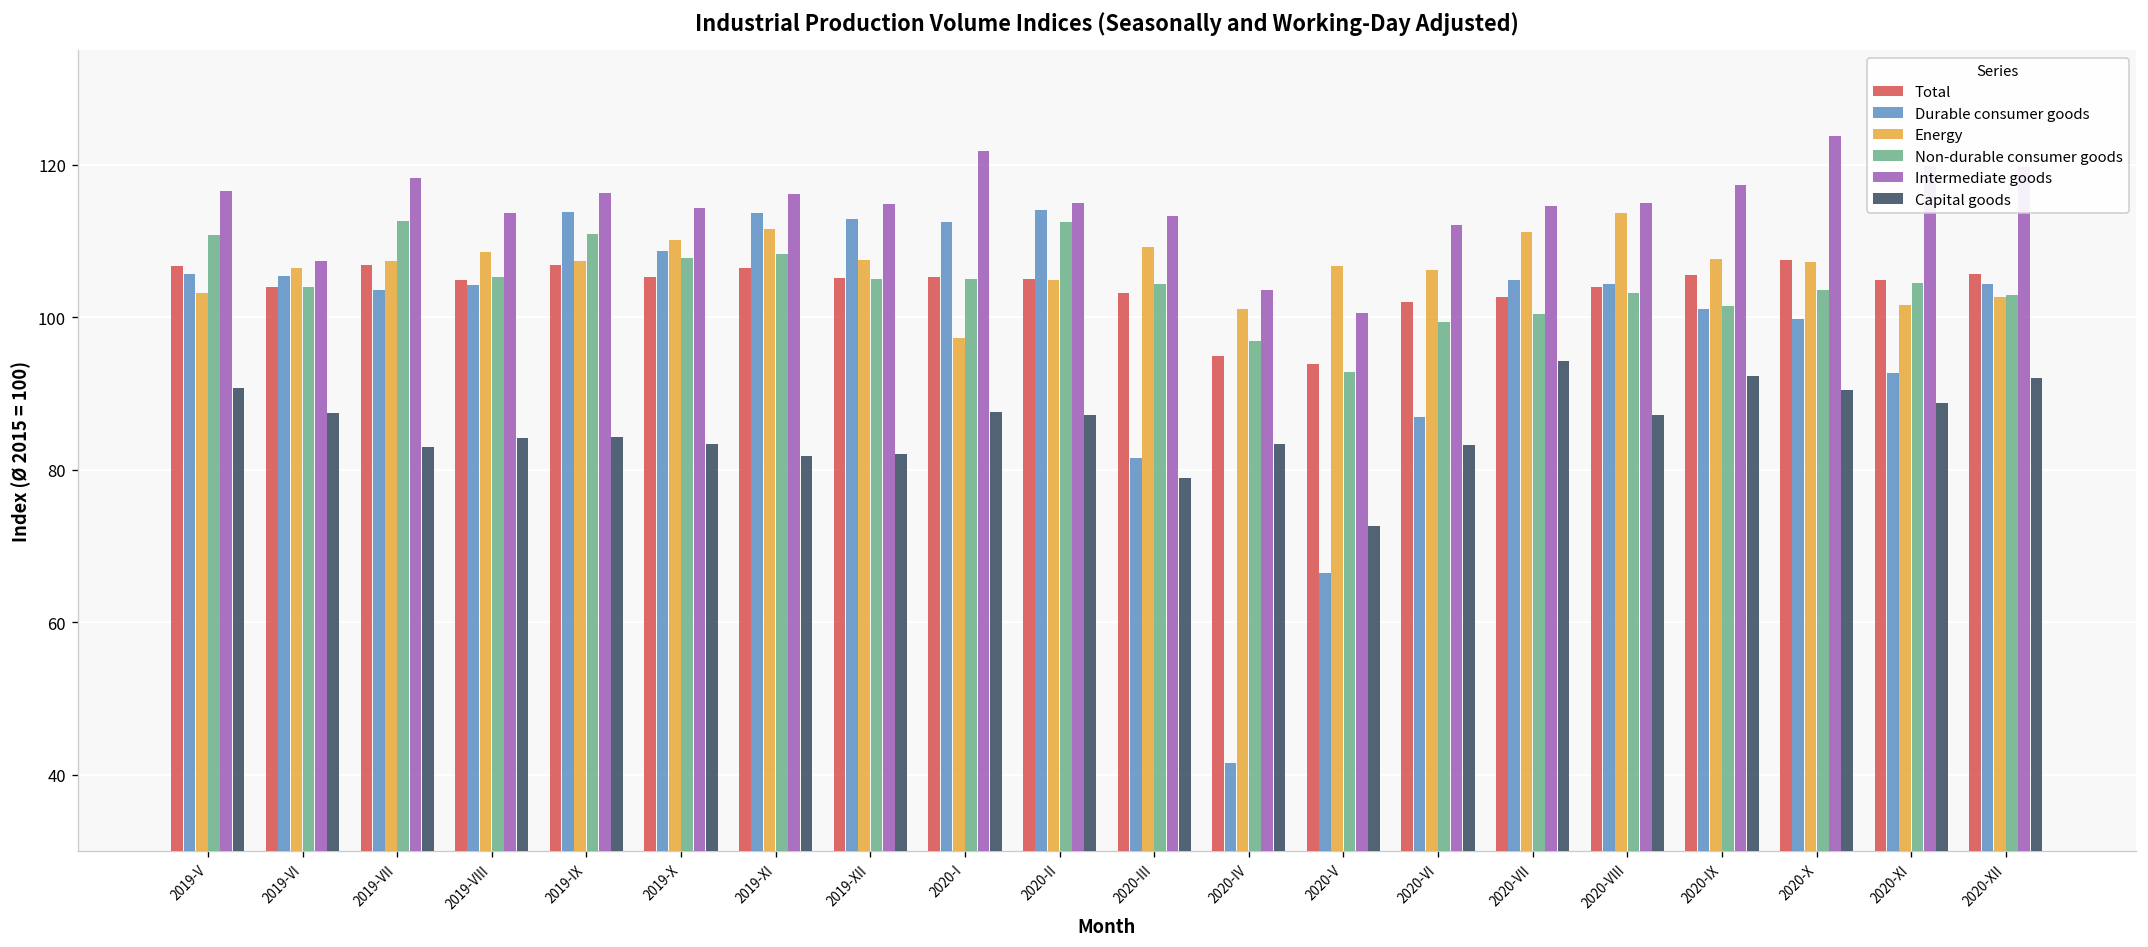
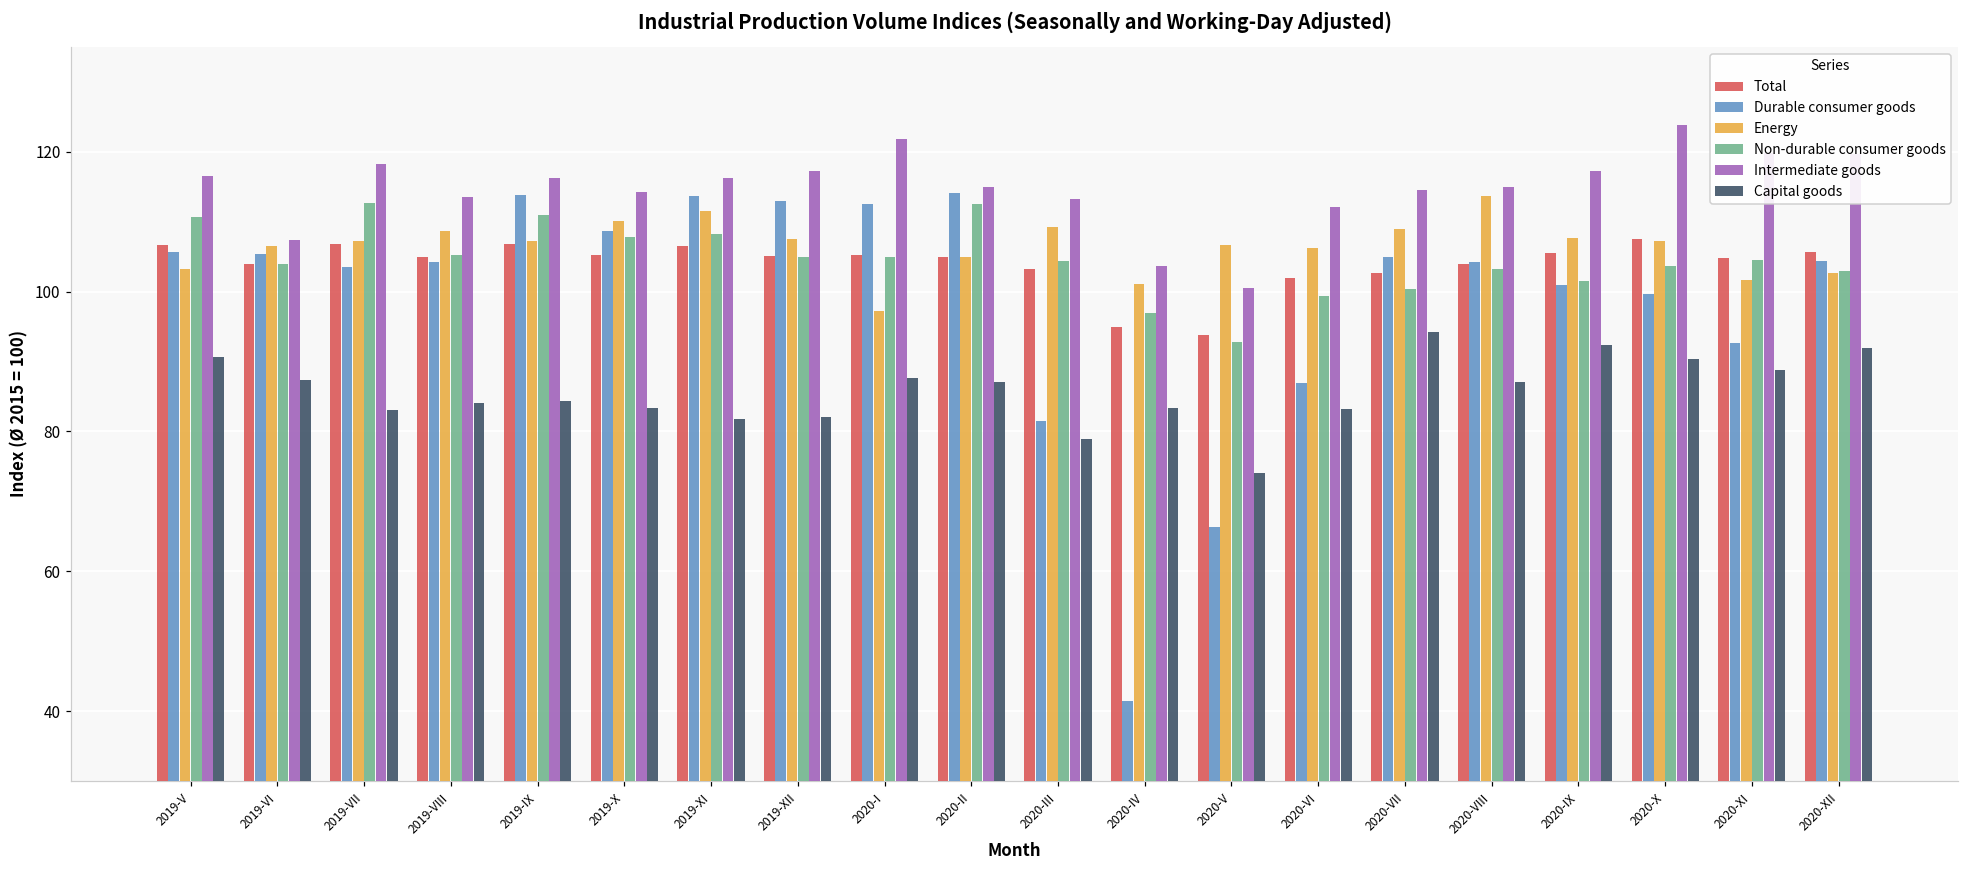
  {
    "Total": {
      "2019-V": 107,
      "2019-VI": 104,
      "2019-VII": 107,
      "2019-VIII": 105,
      "2019-IX": 107,
      "2019-X": 105,
      "2019-XI": 107,
      "2019-XII": 105,
      "2020-I": 105,
      "2020-II": 105,
      "2020-III": 103,
      "2020-IV": 95,
      "2020-V": 94,
      "2020-VI": 102,
      "2020-VII": 103,
      "2020-VIII": 104,
      "2020-IX": 106,
      "2020-X": 108,
      "2020-XI": 105,
      "2020-XII": 106
    },
    "Durable consumer goods": {
      "2019-V": 106,
      "2019-VI": 105,
      "2019-VII": 104,
      "2019-VIII": 104,
      "2019-IX": 114,
      "2019-X": 109,
      "2019-XI": 114,
      "2019-XII": 113,
      "2020-I": 113,
      "2020-II": 114,
      "2020-III": 82,
      "2020-IV": 42,
      "2020-V": 66,
      "2020-VI": 87,
      "2020-VII": 105,
      "2020-VIII": 104,
      "2020-IX": 101,
      "2020-X": 100,
      "2020-XI": 93,
      "2020-XII": 104
    },
    "Energy": {
      "2019-V": 103,
      "2019-VI": 107,
      "2019-VII": 107,
      "2019-VIII": 109,
      "2019-IX": 107,
      "2019-X": 110,
      "2019-XI": 112,
      "2019-XII": 108,
      "2020-I": 97,
      "2020-II": 105,
      "2020-III": 109,
      "2020-IV": 101,
      "2020-V": 107,
      "2020-VI": 106,
-     "2020-VII": 111,
+     "2020-VII": 109,
      "2020-VIII": 114,
      "2020-IX": 108,
      "2020-X": 107,
      "2020-XI": 102,
      "2020-XII": 103
    },
    "Non-durable consumer goods": {
      "2019-V": 111,
      "2019-VI": 104,
      "2019-VII": 113,
      "2019-VIII": 105,
      "2019-IX": 111,
      "2019-X": 108,
      "2019-XI": 108,
      "2019-XII": 105,
      "2020-I": 105,
      "2020-II": 113,
      "2020-III": 104,
      "2020-IV": 97,
      "2020-V": 93,
      "2020-VI": 99,
      "2020-VII": 100,
      "2020-VIII": 103,
      "2020-IX": 102,
      "2020-X": 104,
      "2020-XI": 105,
      "2020-XII": 103
    },
    "Intermediate goods": {
      "2019-V": 117,
      "2019-VI": 107,
      "2019-VII": 118,
      "2019-VIII": 114,
      "2019-IX": 116,
      "2019-X": 114,
      "2019-XI": 116,
-     "2019-XII": 115,
+     "2019-XII": 117,
      "2020-I": 122,
      "2020-II": 115,
      "2020-III": 113,
      "2020-IV": 104,
      "2020-V": 101,
      "2020-VI": 112,
      "2020-VII": 115,
      "2020-VIII": 115,
      "2020-IX": 117,
      "2020-X": 124
    },
    "Capital goods": {
      "2019-V": 91,
      "2019-VI": 87,
      "2019-VII": 83,
      "2019-VIII": 84,
      "2019-IX": 84,
      "2019-X": 83,
      "2019-XI": 82,
      "2019-XII": 82,
      "2020-I": 88,
      "2020-II": 87,
      "2020-III": 79,
      "2020-IV": 83,
-     "2020-V": 73,
+     "2020-V": 74,
      "2020-VI": 83,
      "2020-VII": 94,
      "2020-VIII": 87,
      "2020-IX": 92,
      "2020-X": 90,
      "2020-XI": 89,
      "2020-XII": 92
    }
  }
